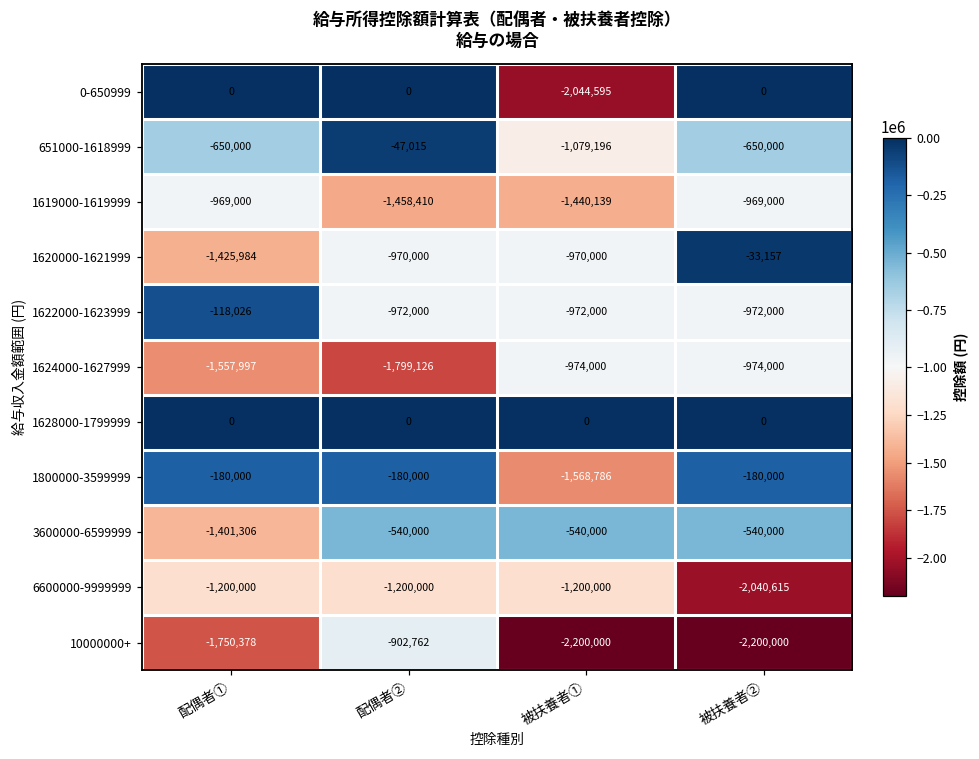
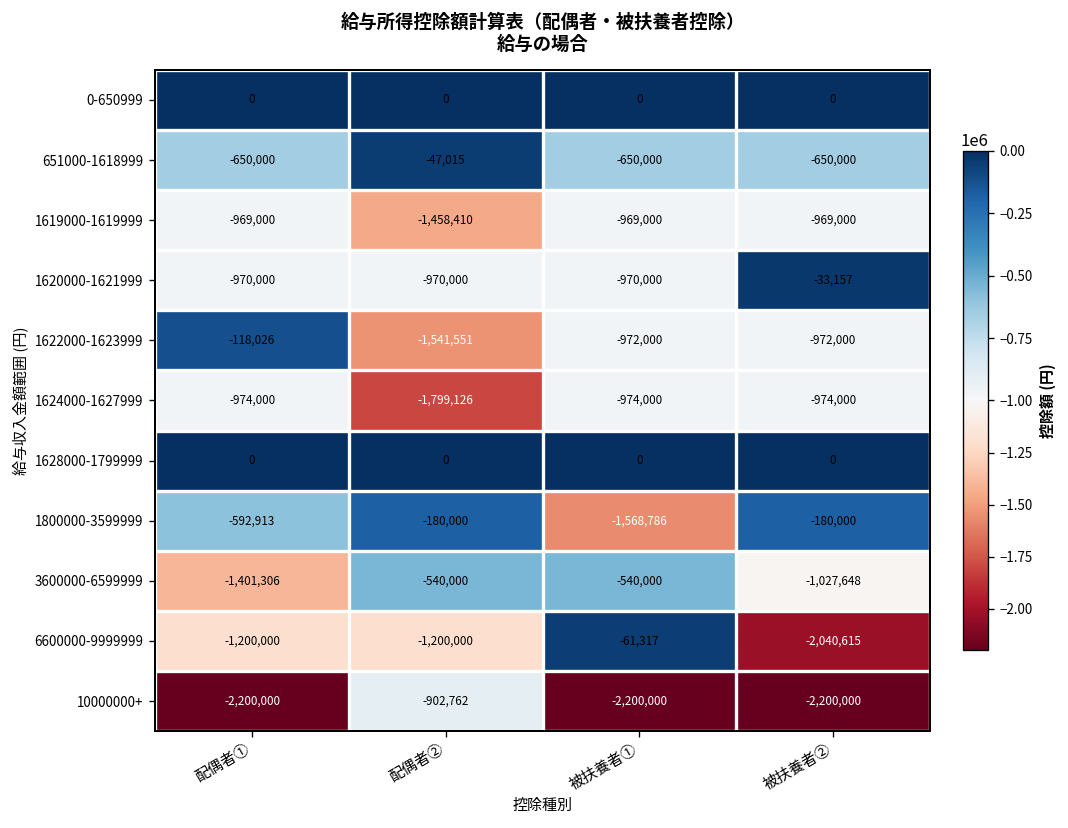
  {
    "0-650999": {
      "配偶者①": "0",
      "配偶者②": "0",
-     "被扶養者①": "-2,044,595",
+     "被扶養者①": "0",
      "被扶養者②": "0"
    },
    "651000-1618999": {
      "配偶者①": "-650,000",
      "配偶者②": "-47,015",
-     "被扶養者①": "-1,079,196",
+     "被扶養者①": "-650,000",
      "被扶養者②": "-650,000"
    },
    "1619000-1619999": {
      "配偶者①": "-969,000",
      "配偶者②": "-1,458,410",
-     "被扶養者①": "-1,440,139",
+     "被扶養者①": "-969,000",
      "被扶養者②": "-969,000"
    },
    "1620000-1621999": {
-     "配偶者①": "-1,425,984",
+     "配偶者①": "-970,000",
      "配偶者②": "-970,000",
      "被扶養者①": "-970,000",
      "被扶養者②": "-33,157"
    },
    "1622000-1623999": {
      "配偶者①": "-118,026",
-     "配偶者②": "-972,000",
+     "配偶者②": "-1,541,551",
      "被扶養者①": "-972,000",
      "被扶養者②": "-972,000"
    },
    "1624000-1627999": {
-     "配偶者①": "-1,557,997",
+     "配偶者①": "-974,000",
      "配偶者②": "-1,799,126",
      "被扶養者①": "-974,000",
      "被扶養者②": "-974,000"
    },
    "1628000-1799999": {
      "配偶者①": "0",
      "配偶者②": "0",
      "被扶養者①": "0",
      "被扶養者②": "0"
    },
    "1800000-3599999": {
-     "配偶者①": "-180,000",
+     "配偶者①": "-592,913",
      "配偶者②": "-180,000",
      "被扶養者①": "-1,568,786",
      "被扶養者②": "-180,000"
    },
    "3600000-6599999": {
      "配偶者①": "-1,401,306",
      "配偶者②": "-540,000",
      "被扶養者①": "-540,000",
-     "被扶養者②": "-540,000"
+     "被扶養者②": "-1,027,648"
    },
    "6600000-9999999": {
      "配偶者①": "-1,200,000",
      "配偶者②": "-1,200,000",
-     "被扶養者①": "-1,200,000",
+     "被扶養者①": "-61,317",
      "被扶養者②": "-2,040,615"
    },
    "10000000+": {
-     "配偶者①": "-1,750,378",
+     "配偶者①": "-2,200,000",
      "配偶者②": "-902,762",
      "被扶養者①": "-2,200,000",
      "被扶養者②": "-2,200,000"
    }
  }
